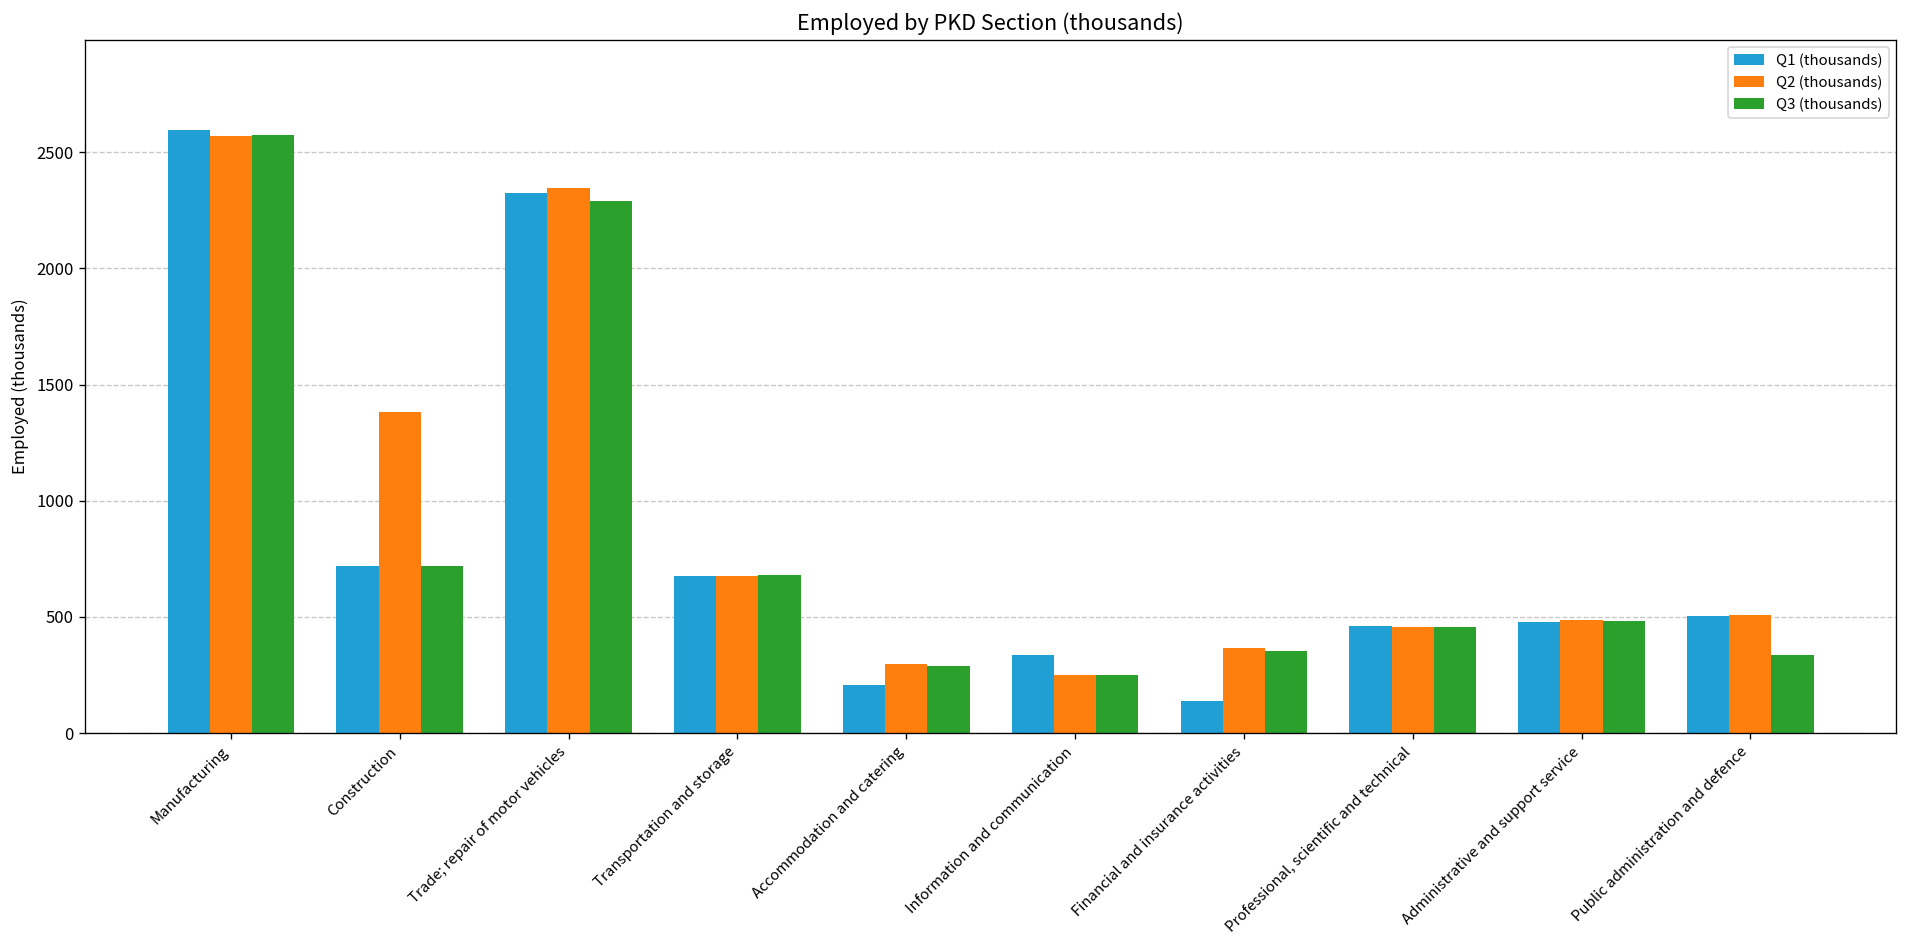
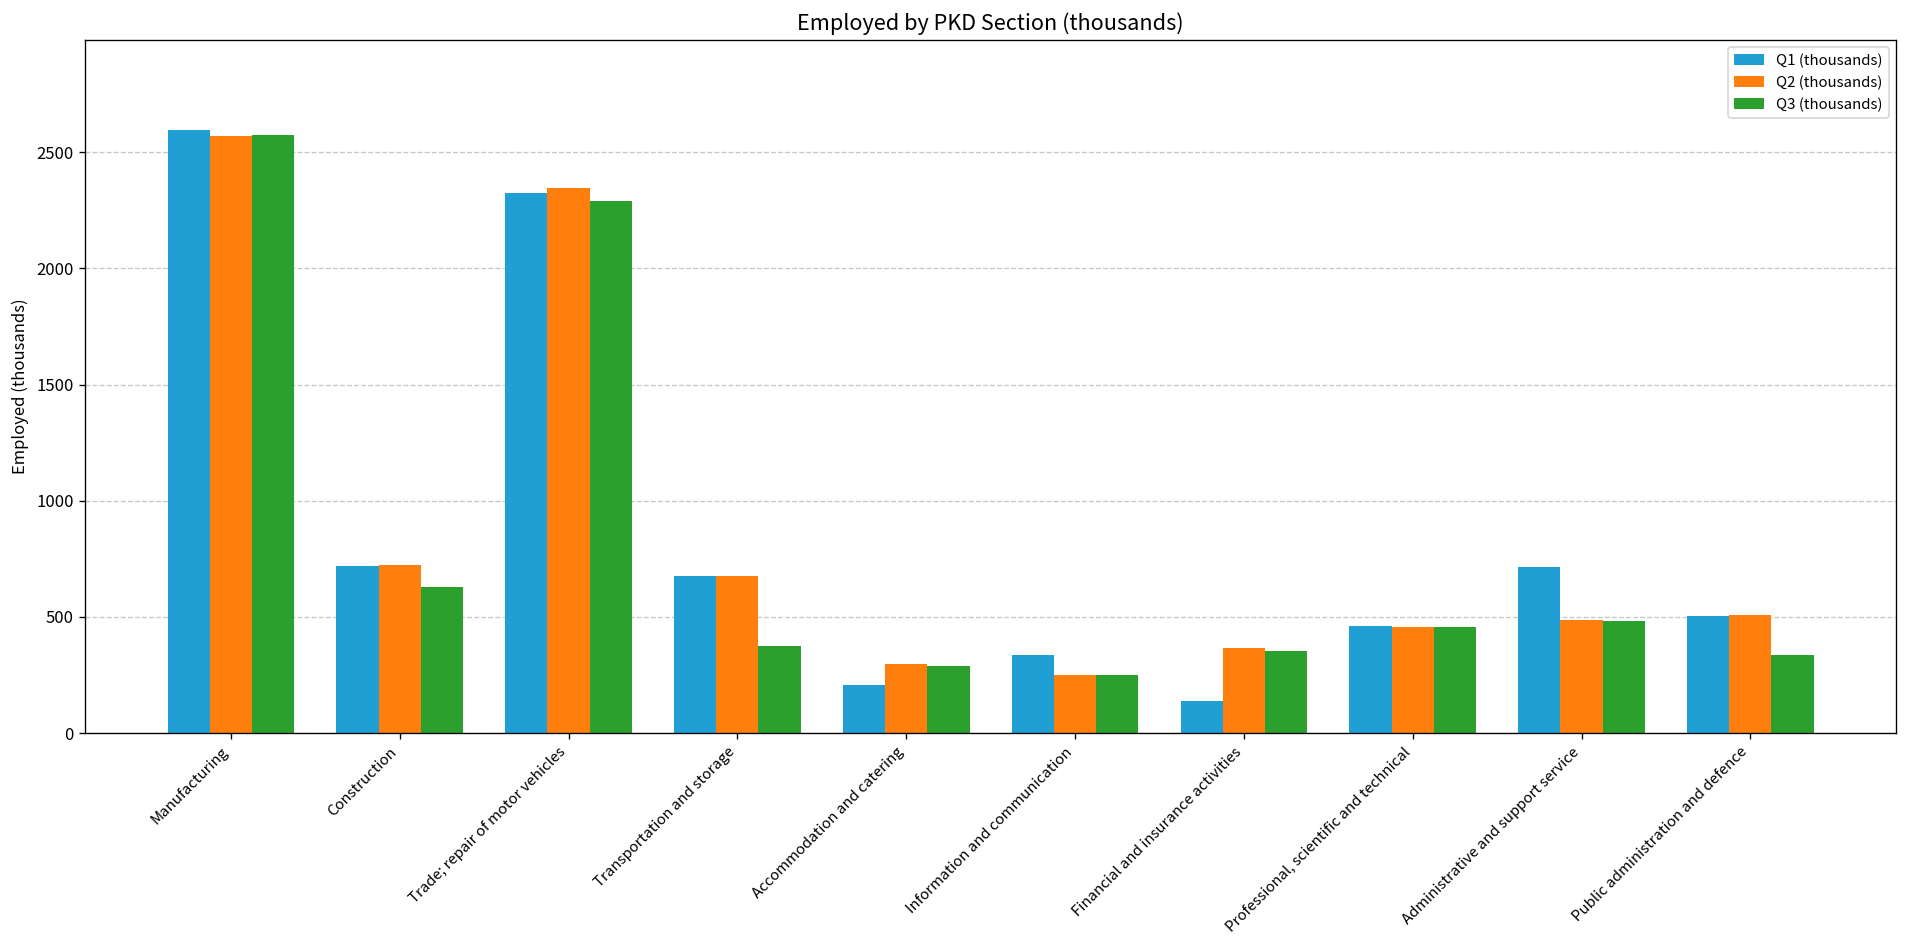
  {
    "Q1 (thousands)": {
      "Manufacturing": 2590,
      "Construction": 720,
      "Trade; repair of motor vehicles": 2320,
      "Transportation and storage": 680,
      "Accommodation and catering": 210,
      "Information and communication": 340,
      "Financial and insurance activities": 140,
      "Professional, scientific and technical": 460,
-     "Administrative and support service": 480,
+     "Administrative and support service": 720,
      "Public administration and defence": 500
    },
    "Q2 (thousands)": {
      "Manufacturing": 2570,
-     "Construction": 1380,
+     "Construction": 720,
      "Trade; repair of motor vehicles": 2350,
      "Transportation and storage": 680,
      "Accommodation and catering": 300,
      "Information and communication": 250,
      "Financial and insurance activities": 360,
      "Professional, scientific and technical": 460,
      "Administrative and support service": 490,
      "Public administration and defence": 510
    },
    "Q3 (thousands)": {
      "Manufacturing": 2570,
-     "Construction": 720,
+     "Construction": 630,
      "Trade; repair of motor vehicles": 2290,
-     "Transportation and storage": 680,
+     "Transportation and storage": 370,
      "Accommodation and catering": 290,
      "Information and communication": 250,
      "Financial and insurance activities": 350,
      "Professional, scientific and technical": 460,
      "Administrative and support service": 480,
      "Public administration and defence": 330
    }
  }
